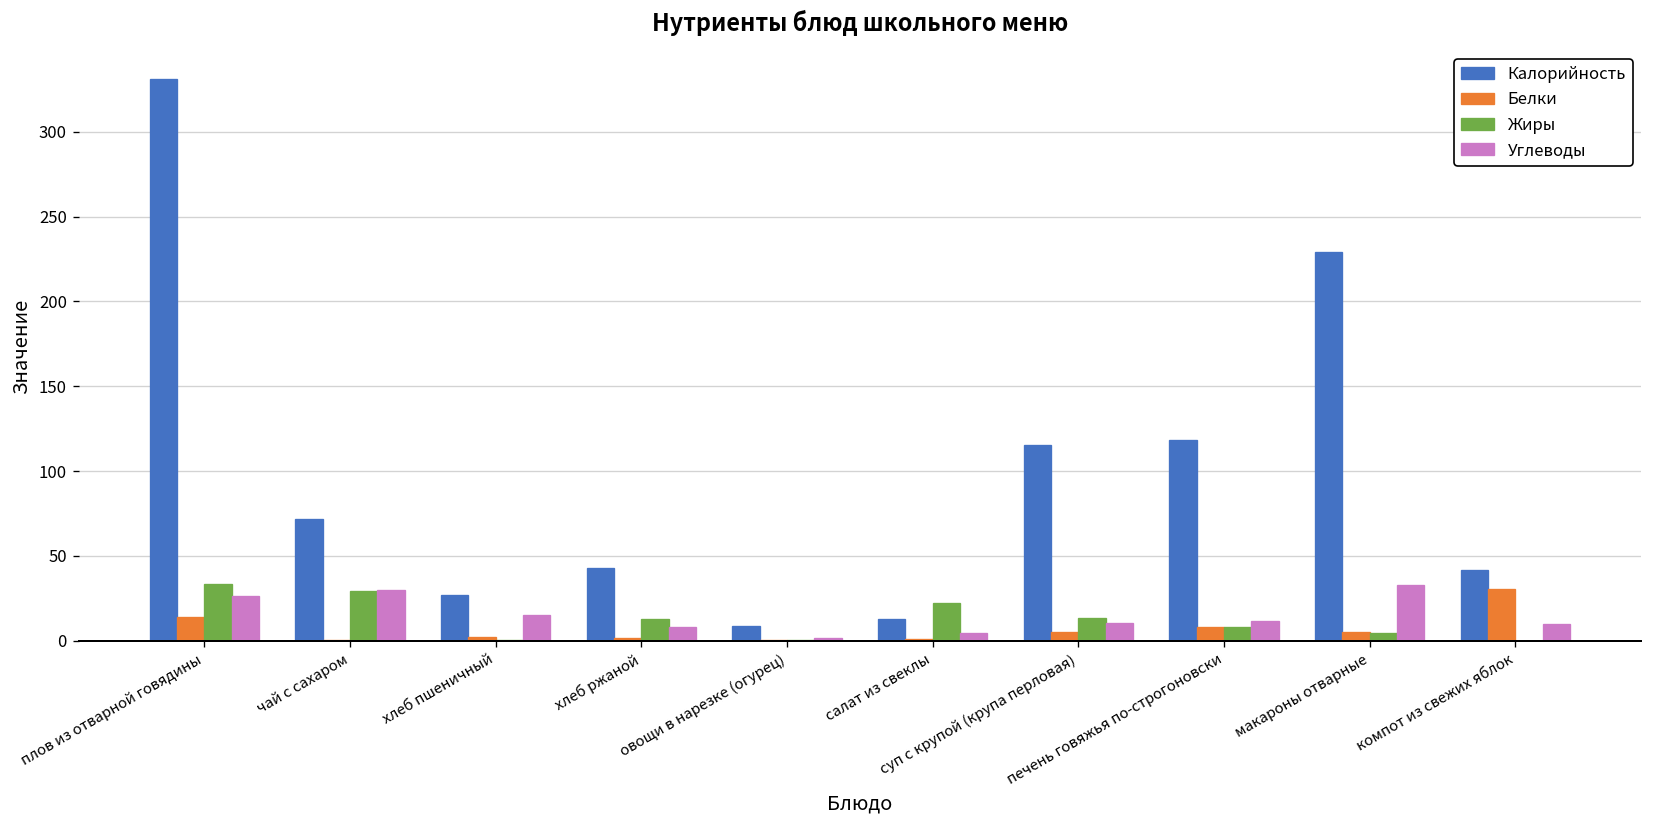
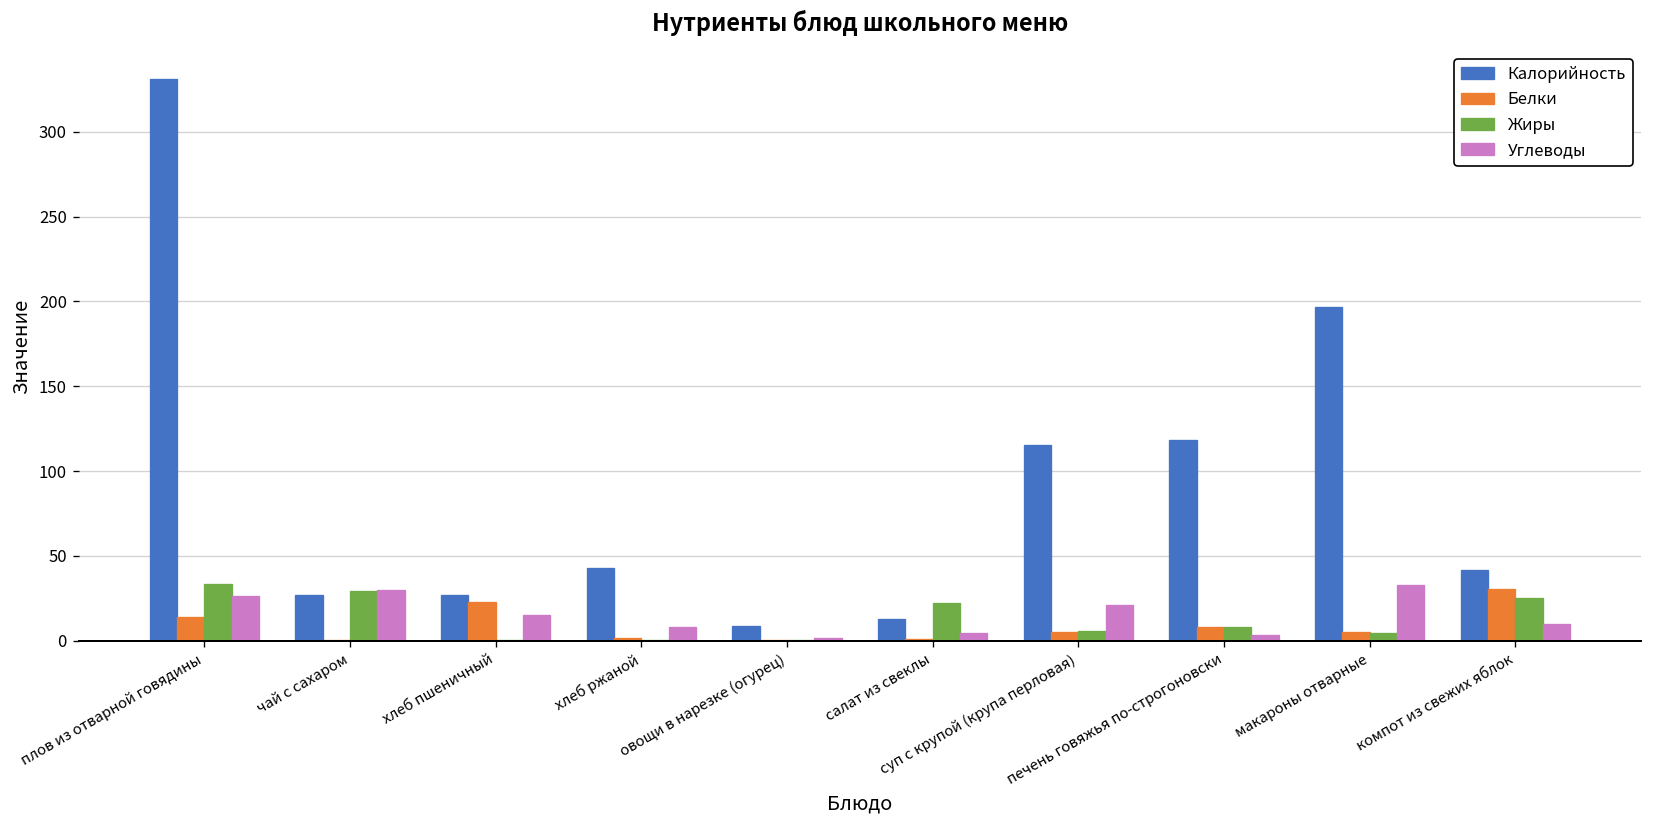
  {
    "Калорийность": {
      "плов из отварной говядины": 331,
-     "чай с сахаром": 72,
+     "чай с сахаром": 27,
      "хлеб пшеничный": 27,
      "хлеб ржаной": 43,
      "овощи в нарезке (огурец)": 9,
      "салат из свеклы": 13,
      "суп с крупой (крупа перловая)": 116,
      "печень говяжья по-строгоновски": 118,
-     "макароны отварные": 229,
+     "макароны отварные": 197,
      "компот из свежих яблок": 42
    },
    "Белки": {
      "плов из отварной говядины": 14,
-     "хлеб пшеничный": 2,
+     "хлеб пшеничный": 23,
      "суп с крупой (крупа перловая)": 5,
      "печень говяжья по-строгоновски": 8,
      "макароны отварные": 5,
      "компот из свежих яблок": 30
    },
    "Жиры": {
      "плов из отварной говядины": 33,
      "чай с сахаром": 29,
-     "хлеб ржаной": 13,
+     "хлеб ржаной": 0,
      "салат из свеклы": 22,
-     "суп с крупой (крупа перловая)": 14,
+     "суп с крупой (крупа перловая)": 6,
      "печень говяжья по-строгоновски": 8,
      "макароны отварные": 5,
-     "компот из свежих яблок": 0
+     "компот из свежих яблок": 25
    },
    "Углеводы": {
      "плов из отварной говядины": 27,
      "чай с сахаром": 30,
      "хлеб пшеничный": 15,
      "хлеб ржаной": 8,
      "салат из свеклы": 5,
-     "суп с крупой (крупа перловая)": 11,
-     "печень говяжья по-строгоновски": 12,
+     "суп с крупой (крупа перловая)": 21,
+     "печень говяжья по-строгоновски": 3,
      "макароны отварные": 33,
      "компот из свежих яблок": 10
    }
  }
